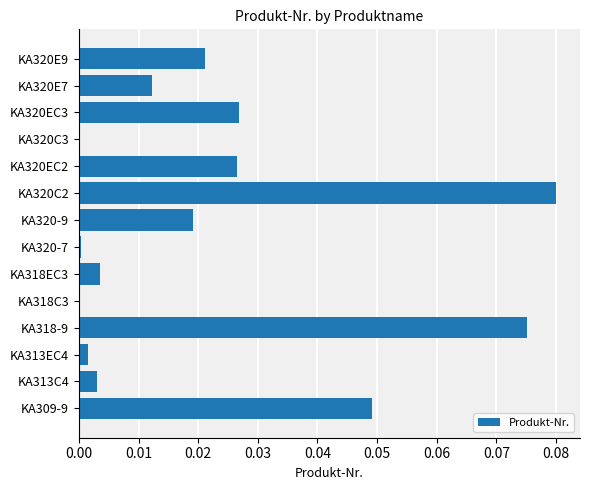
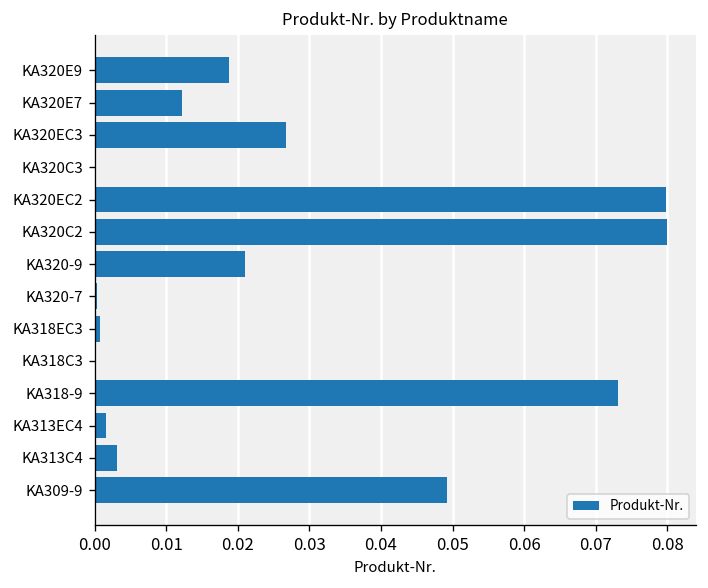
  {
-   "KA320E9": 0.021,
+   "KA320E9": 0.019,
    "KA320E7": 0.012,
    "KA320EC3": 0.027,
-   "KA320EC2": 0.026,
+   "KA320EC2": 0.080,
    "KA320C2": 0.080,
-   "KA320-9": 0.019,
-   "KA318EC3": 0.004,
+   "KA320-9": 0.021,
+   "KA318EC3": 0.001,
    "KA318C3": 0.000,
-   "KA318-9": 0.075,
+   "KA318-9": 0.073,
    "KA313EC4": 0.002,
    "KA313C4": 0.003,
    "KA309-9": 0.049
  }
